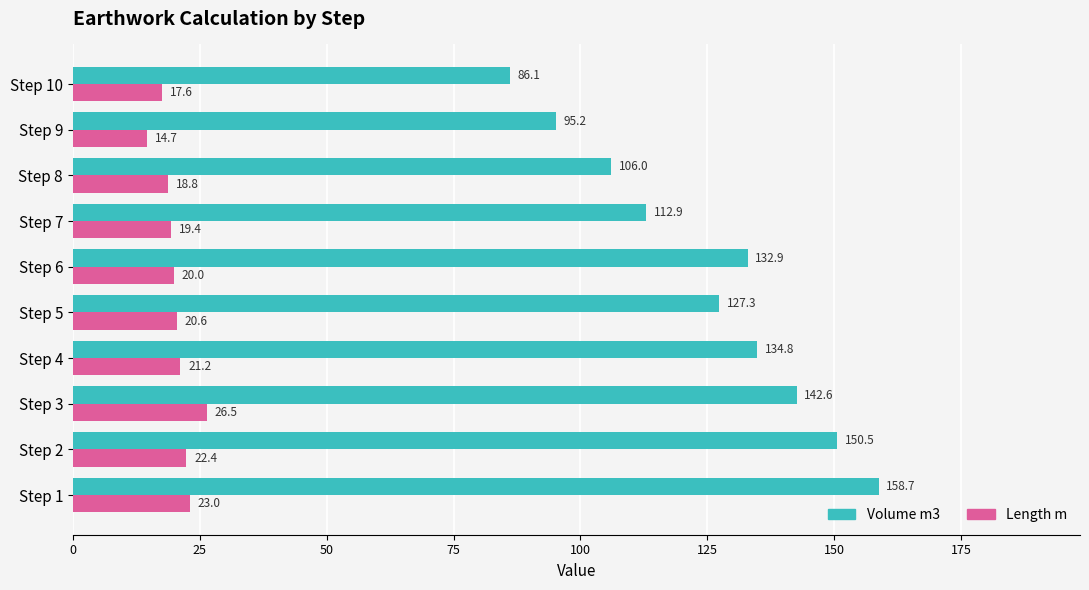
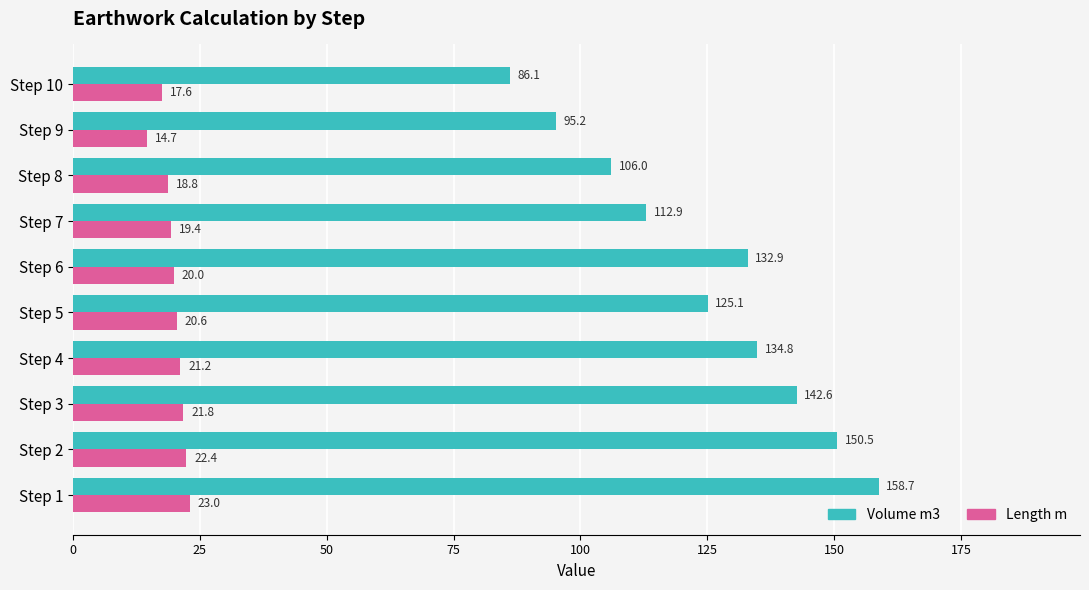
  {
    "Volume m3": {
      "Step 10": 86.1,
      "Step 9": 95.2,
      "Step 8": 106.0,
      "Step 7": 112.9,
      "Step 6": 132.9,
-     "Step 5": 127.3,
+     "Step 5": 125.1,
      "Step 4": 134.8,
      "Step 3": 142.6,
      "Step 2": 150.5,
      "Step 1": 158.7
    },
    "Length m": {
      "Step 10": 17.6,
      "Step 9": 14.7,
      "Step 8": 18.8,
      "Step 7": 19.4,
      "Step 6": 20.0,
      "Step 5": 20.6,
      "Step 4": 21.2,
-     "Step 3": 26.5,
+     "Step 3": 21.8,
      "Step 2": 22.4,
      "Step 1": 23.0
    }
  }
